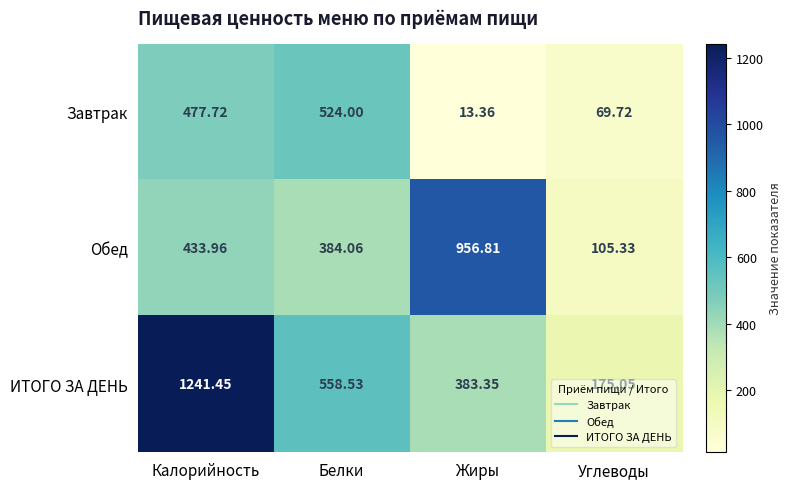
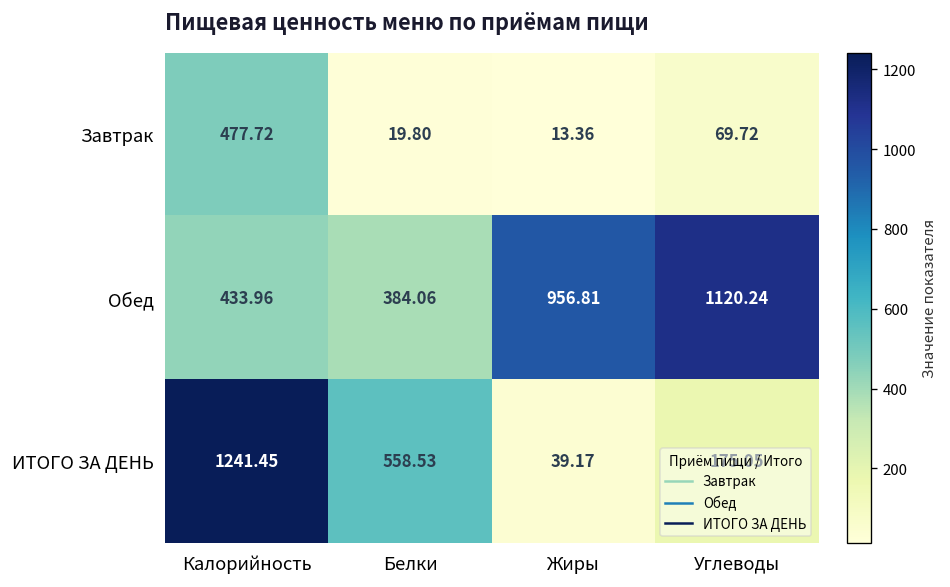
  {
    "Завтрак": {
      "Калорийность": 477.72,
-     "Белки": 524.00,
+     "Белки": 19.80,
      "Жиры": 13.36,
      "Углеводы": 69.72
    },
    "Обед": {
      "Калорийность": 433.96,
      "Белки": 384.06,
      "Жиры": 956.81,
-     "Углеводы": 105.33
+     "Углеводы": 1120.24
    },
    "ИТОГО ЗА ДЕНЬ": {
      "Калорийность": 1241.45,
      "Белки": 558.53,
-     "Жиры": 383.35
+     "Жиры": 39.17
    }
  }
